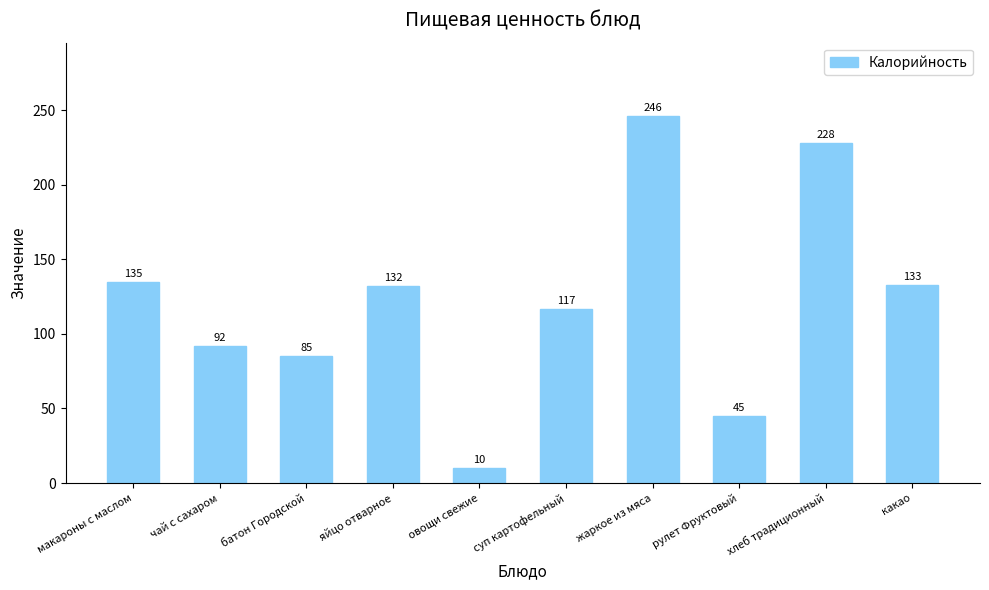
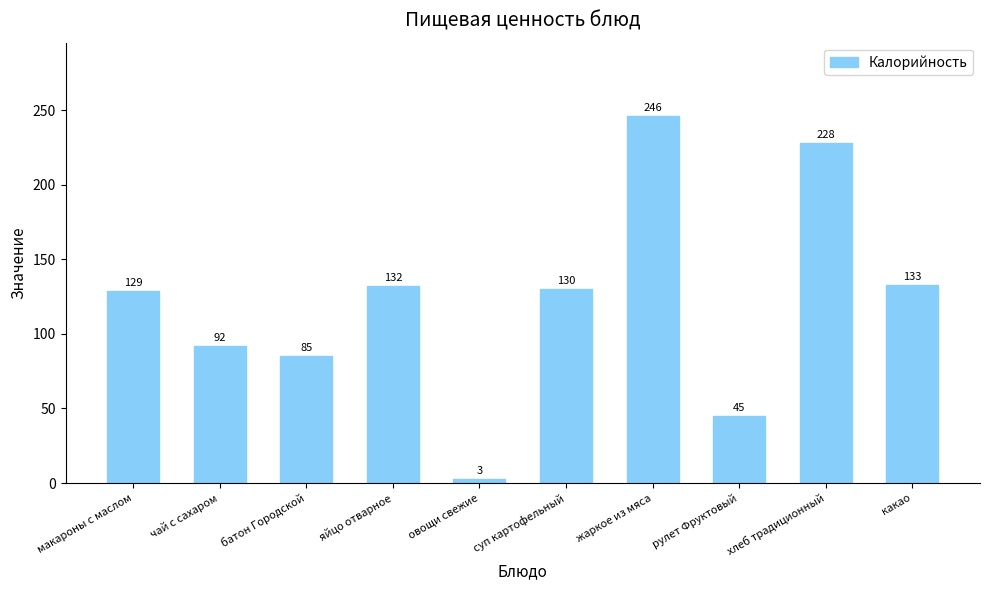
  {
-   "макароны с маслом": 135,
+   "макароны с маслом": 129,
    "чай с сахаром": 92,
    "батон Городской": 85,
    "яйцо отварное": 132,
-   "овощи свежие": 10,
-   "суп картофельный": 117,
+   "овощи свежие": 3,
+   "суп картофельный": 130,
    "жаркое из мяса": 246,
    "рулет Фруктовый": 45,
    "хлеб традиционный": 228,
    "какао": 133
  }
